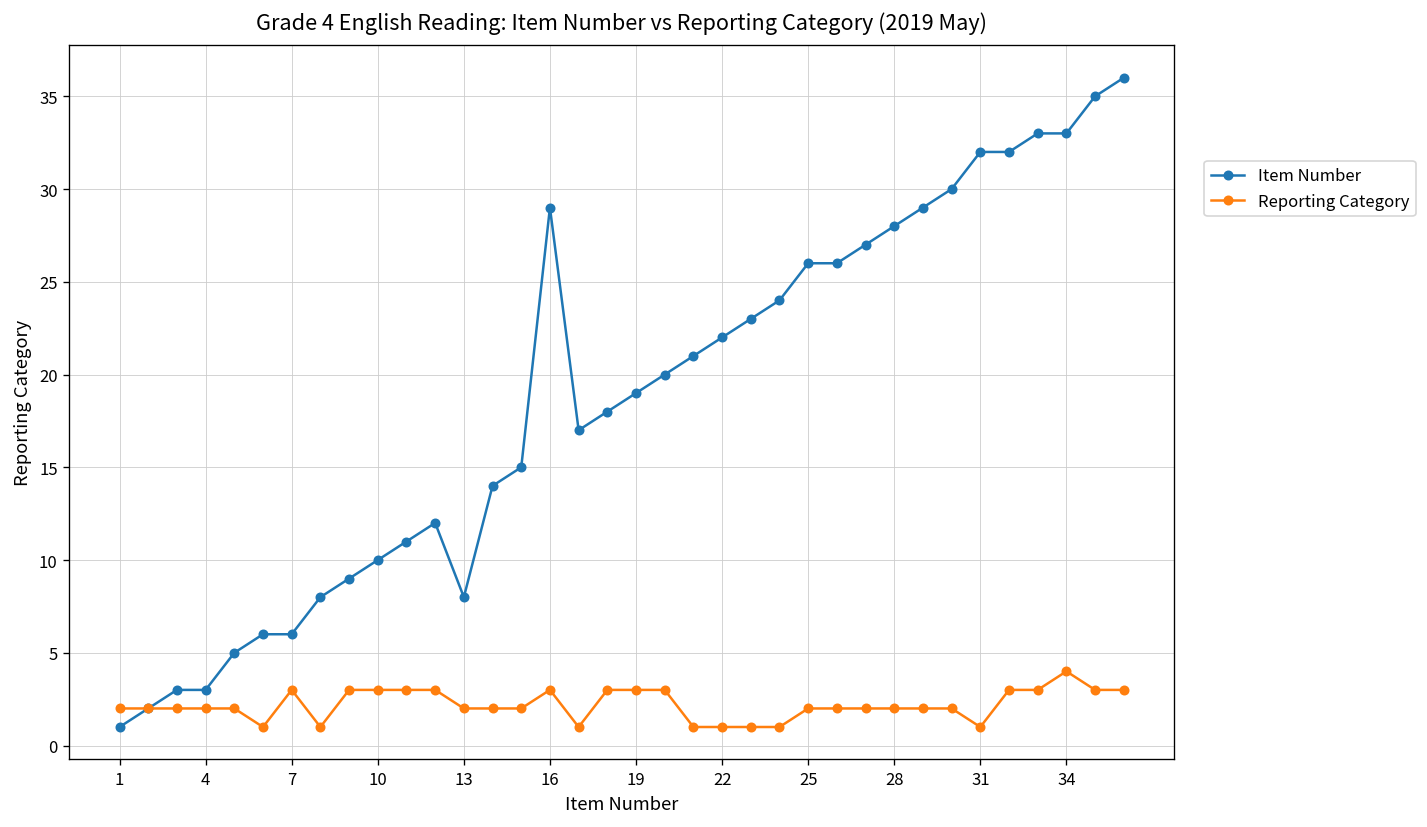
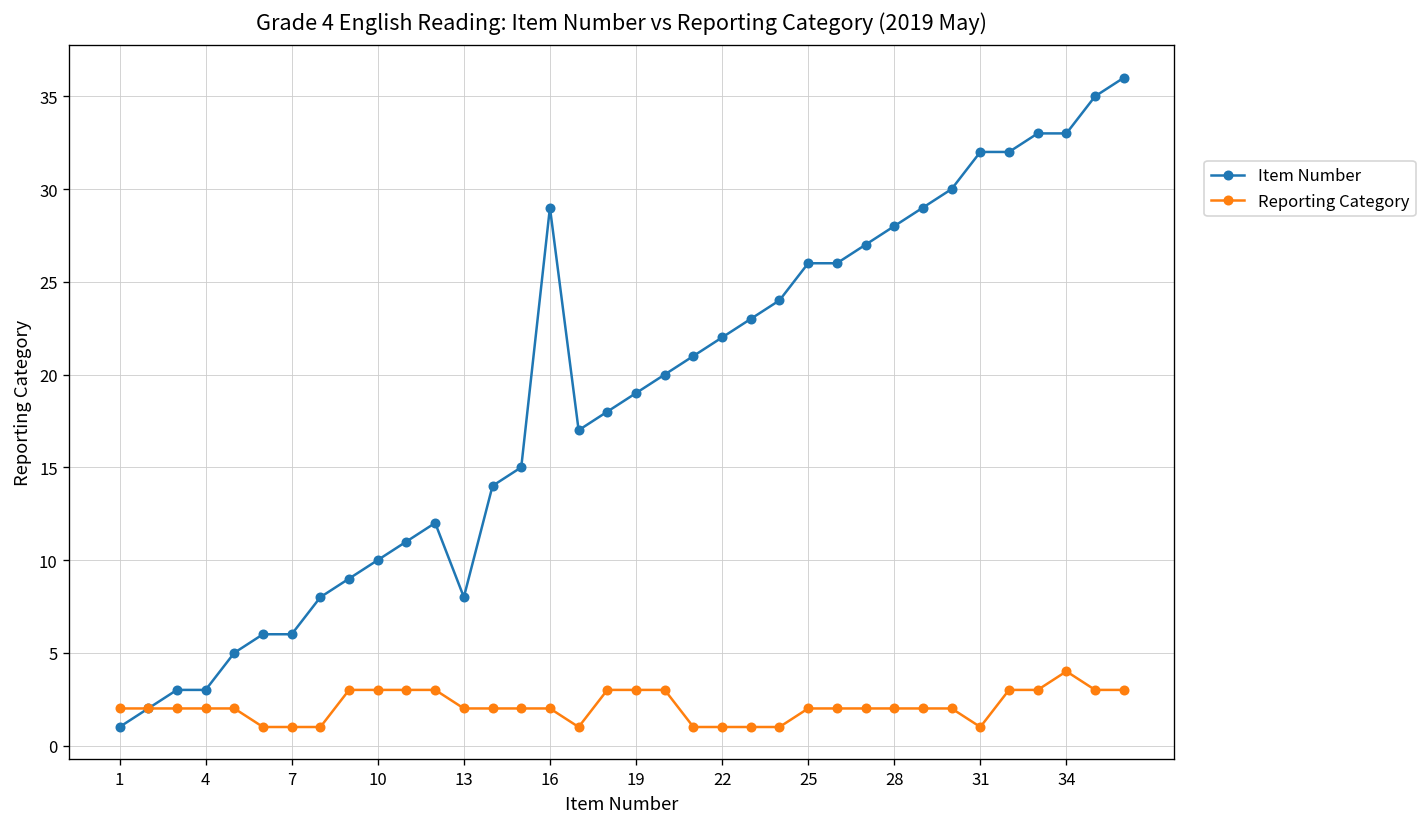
  {
    "Item Number": {
      "1": 1,
      "4": 3,
      "7": 6,
      "10": 10,
      "13": 8,
      "16": 29,
      "19": 19,
      "22": 22,
      "25": 26,
      "28": 28,
      "31": 32,
      "34": 33
    },
    "Reporting Category": {
      "1": 2,
      "4": 2,
-     "7": 3,
+     "7": 1,
      "10": 3,
      "13": 2,
-     "16": 3,
+     "16": 2,
      "19": 3,
      "22": 1,
      "25": 2,
      "28": 2,
      "31": 1,
      "34": 4
    }
  }
